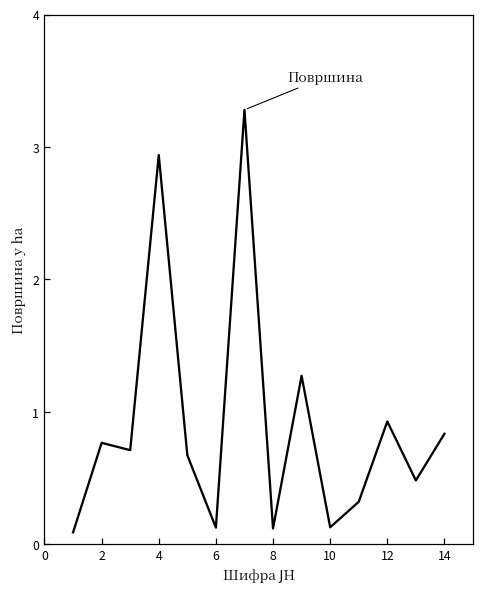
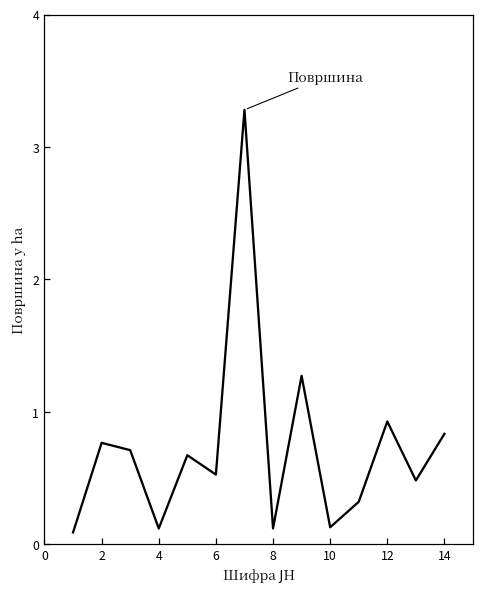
  {
    "2": 0.77,
-   "4": 2.94,
-   "6": 0.13,
+   "4": 0.12,
+   "6": 0.53,
    "8": 0.12,
    "10": 0.13,
    "12": 0.93,
    "14": 0.83
  }
